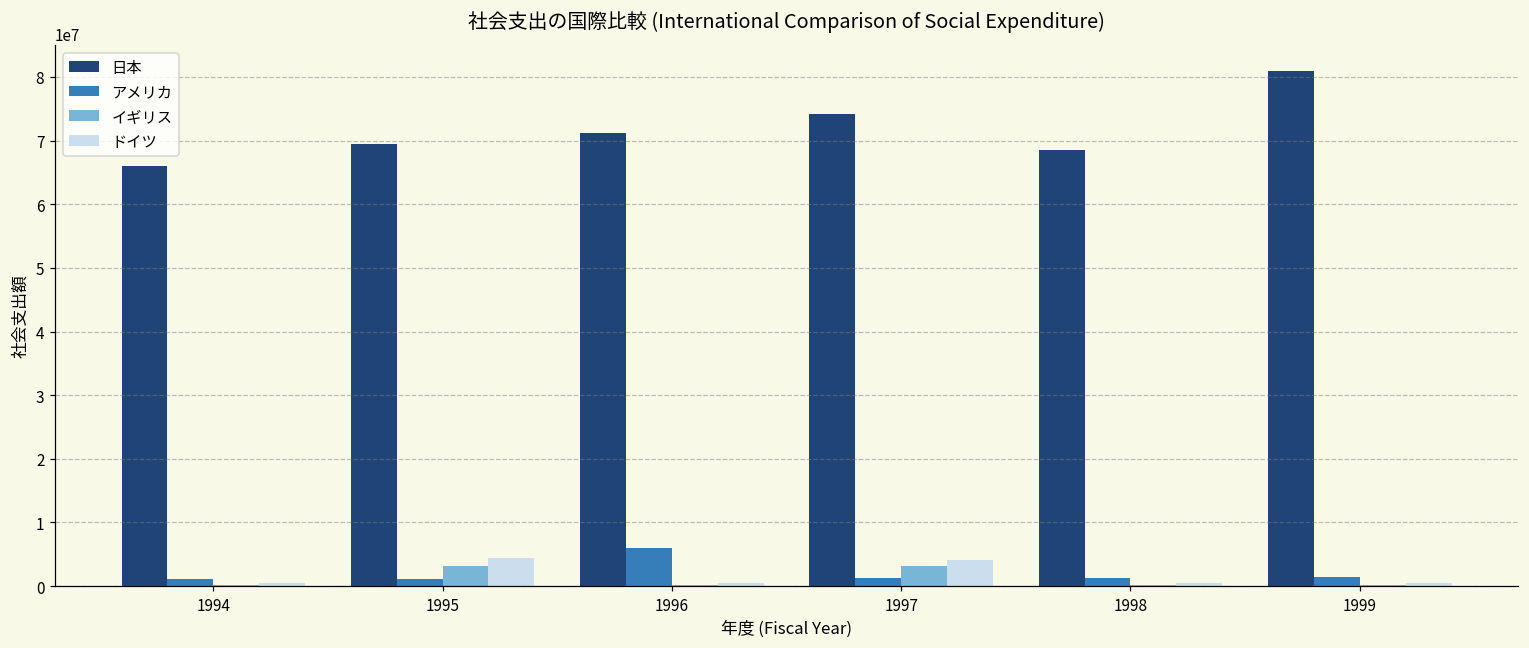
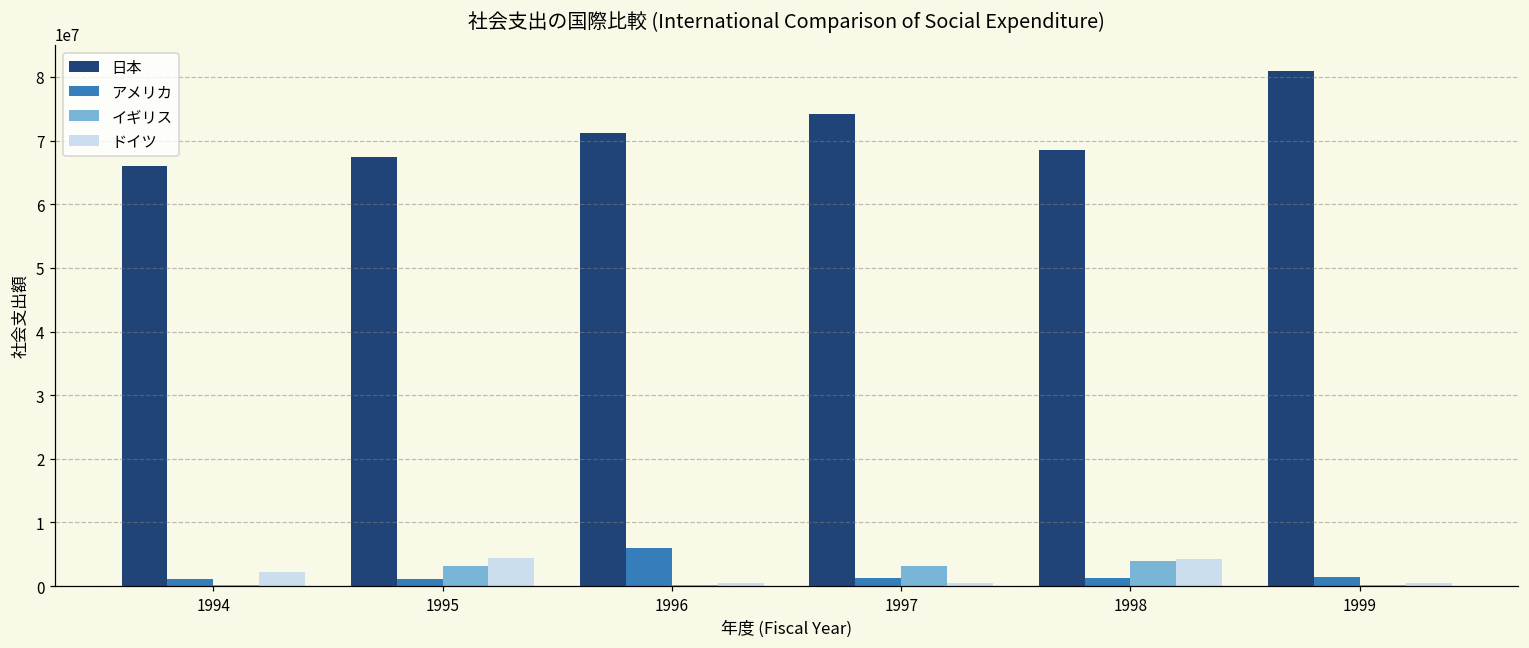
  {
    "日本": {
      "1994": 66000000,
-     "1995": 70000000,
+     "1995": 67000000,
      "1996": 71000000,
      "1997": 74000000,
      "1998": 68000000,
      "1999": 81000000
    },
    "アメリカ": {
      "1994": 1000000,
      "1995": 1000000,
      "1996": 6000000,
      "1997": 1000000,
      "1998": 1000000,
      "1999": 1000000
    },
    "イギリス": {
      "1995": 3000000,
      "1997": 3000000,
-     "1998": 0
+     "1998": 4000000
    },
    "ドイツ": {
-     "1994": 0,
+     "1994": 2000000,
      "1995": 4000000,
      "1996": 1000000,
-     "1997": 4000000,
-     "1998": 1000000,
+     "1997": 1000000,
+     "1998": 4000000,
      "1999": 1000000
    }
  }
